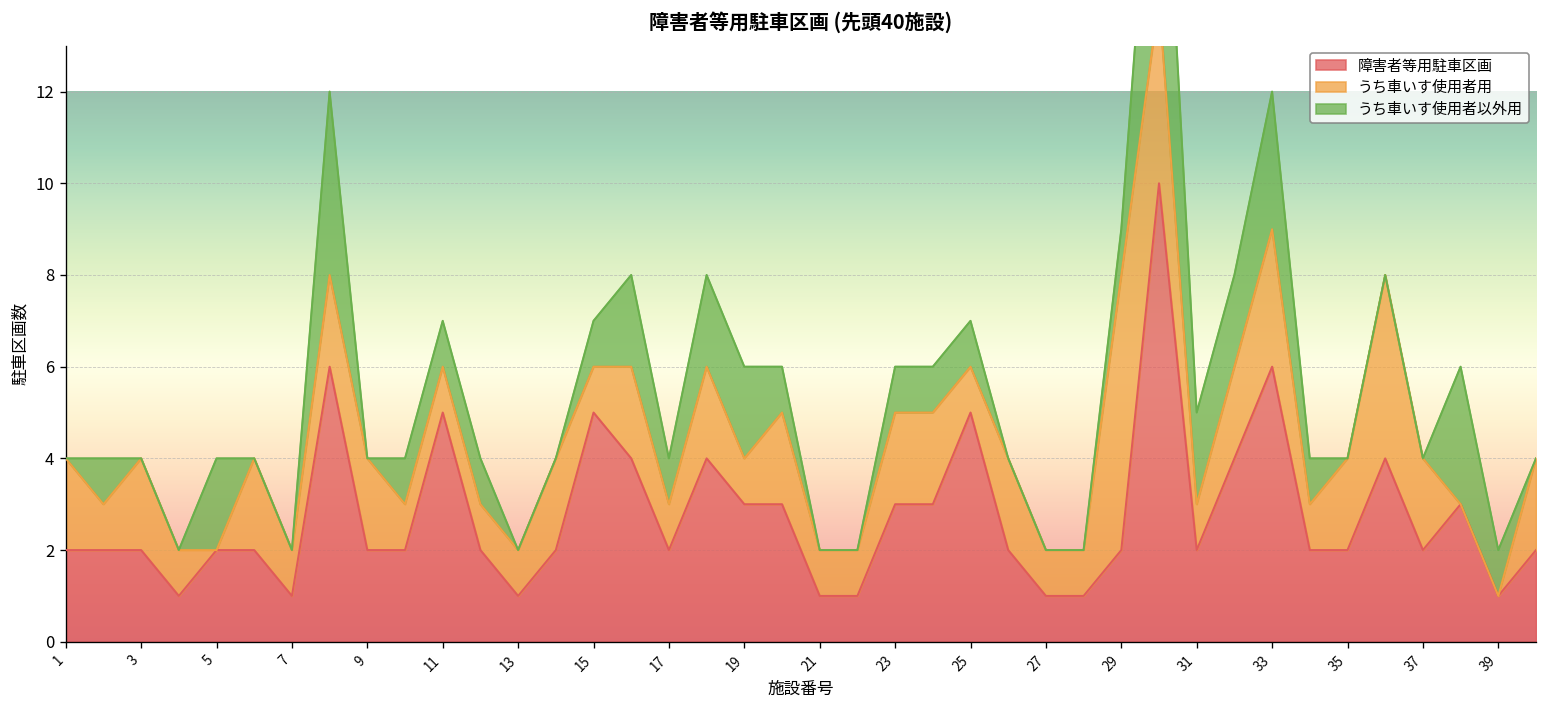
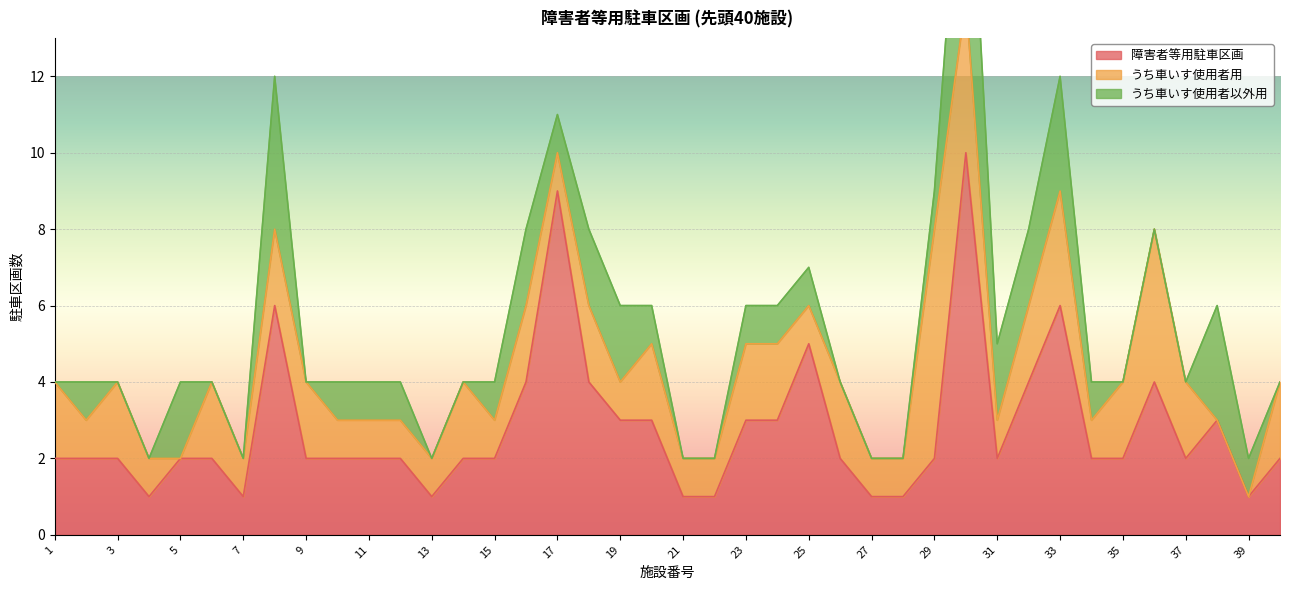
  {
    "障害者等用駐車区画": {
      "1": 2,
      "3": 2,
      "7": 1,
      "9": 2,
-     "11": 5,
+     "11": 2,
      "13": 1,
-     "15": 5,
-     "17": 2,
+     "15": 2,
+     "17": 9,
      "19": 3,
      "21": 1,
      "23": 3,
      "25": 5,
      "27": 1,
      "29": 2,
      "31": 2,
      "33": 6,
      "35": 2,
      "37": 2
    },
    "うち車いす使用者用": {
      "11": 1,
      "15": 1,
      "17": 1,
      "19": 1,
      "23": 2,
      "25": 1,
      "29": 6,
      "31": 1,
      "33": 3
    },
    "うち車いす使用者以外用": {
      "5": 2,
      "11": 1,
      "15": 1,
      "17": 1,
      "19": 2,
      "23": 1,
      "25": 1,
      "29": 1,
      "31": 2,
      "33": 3,
      "39": 1
    }
  }
